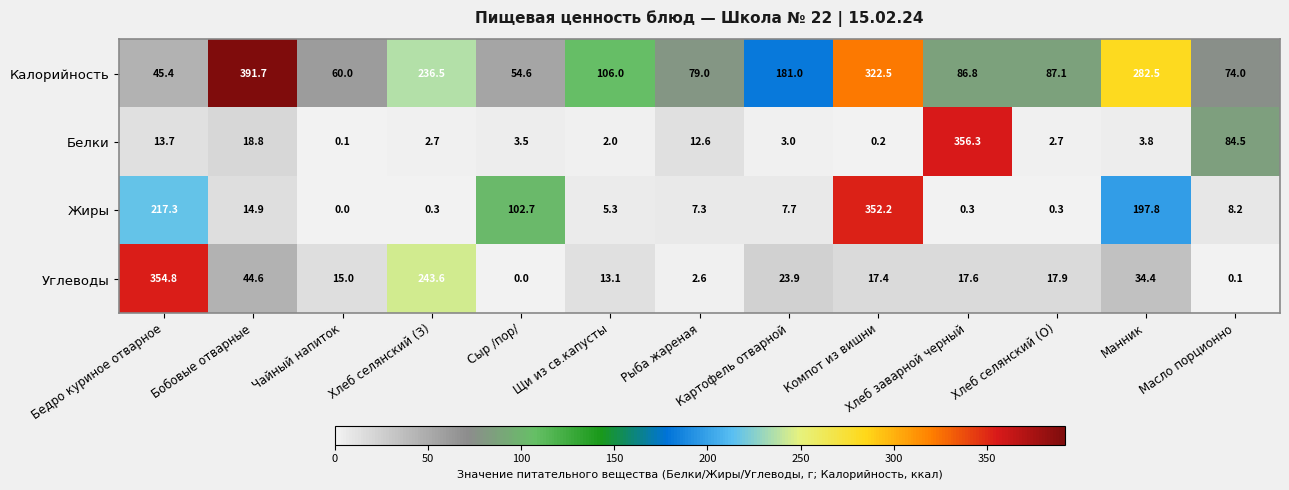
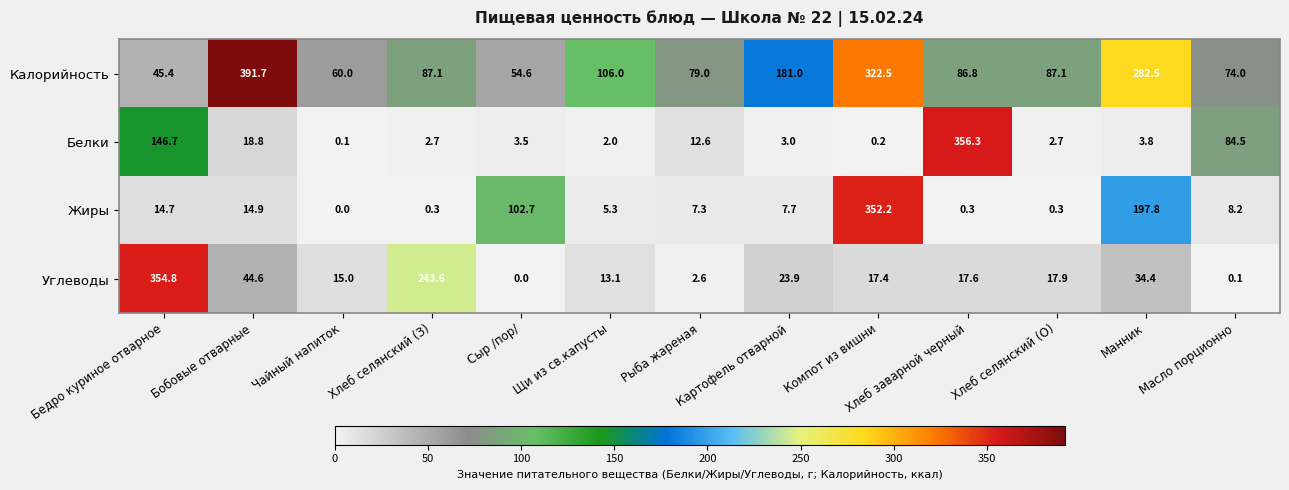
  {
    "Калорийность": {
      "Бедро куриное отварное": 45.4,
      "Бобовые отварные": 391.7,
      "Чайный напиток": 60.0,
-     "Хлеб селянский (З)": 236.5,
+     "Хлеб селянский (З)": 87.1,
      "Сыр /пор/": 54.6,
      "Щи из св.капусты": 106.0,
      "Рыба жареная": 79.0,
      "Картофель отварной": 181.0,
      "Компот из вишни": 322.5,
      "Хлеб заварной черный": 86.8,
      "Хлеб селянский (О)": 87.1,
      "Манник": 282.5,
      "Масло порционно": 74.0
    },
    "Белки": {
-     "Бедро куриное отварное": 13.7,
+     "Бедро куриное отварное": 146.7,
      "Бобовые отварные": 18.8,
      "Чайный напиток": 0.1,
      "Хлеб селянский (З)": 2.7,
      "Сыр /пор/": 3.5,
      "Щи из св.капусты": 2.0,
      "Рыба жареная": 12.6,
      "Картофель отварной": 3.0,
      "Компот из вишни": 0.2,
      "Хлеб заварной черный": 356.3,
      "Хлеб селянский (О)": 2.7,
      "Манник": 3.8,
      "Масло порционно": 84.5
    },
    "Жиры": {
-     "Бедро куриное отварное": 217.3,
+     "Бедро куриное отварное": 14.7,
      "Бобовые отварные": 14.9,
      "Чайный напиток": 0.0,
      "Хлеб селянский (З)": 0.3,
      "Сыр /пор/": 102.7,
      "Щи из св.капусты": 5.3,
      "Рыба жареная": 7.3,
      "Картофель отварной": 7.7,
      "Компот из вишни": 352.2,
      "Хлеб заварной черный": 0.3,
      "Хлеб селянский (О)": 0.3,
      "Манник": 197.8,
      "Масло порционно": 8.2
    },
    "Углеводы": {
      "Бедро куриное отварное": 354.8,
      "Бобовые отварные": 44.6,
      "Чайный напиток": 15.0,
      "Хлеб селянский (З)": 243.6,
      "Сыр /пор/": 0.0,
      "Щи из св.капусты": 13.1,
      "Рыба жареная": 2.6,
      "Картофель отварной": 23.9,
      "Компот из вишни": 17.4,
      "Хлеб заварной черный": 17.6,
      "Хлеб селянский (О)": 17.9,
      "Манник": 34.4,
      "Масло порционно": 0.1
    }
  }
